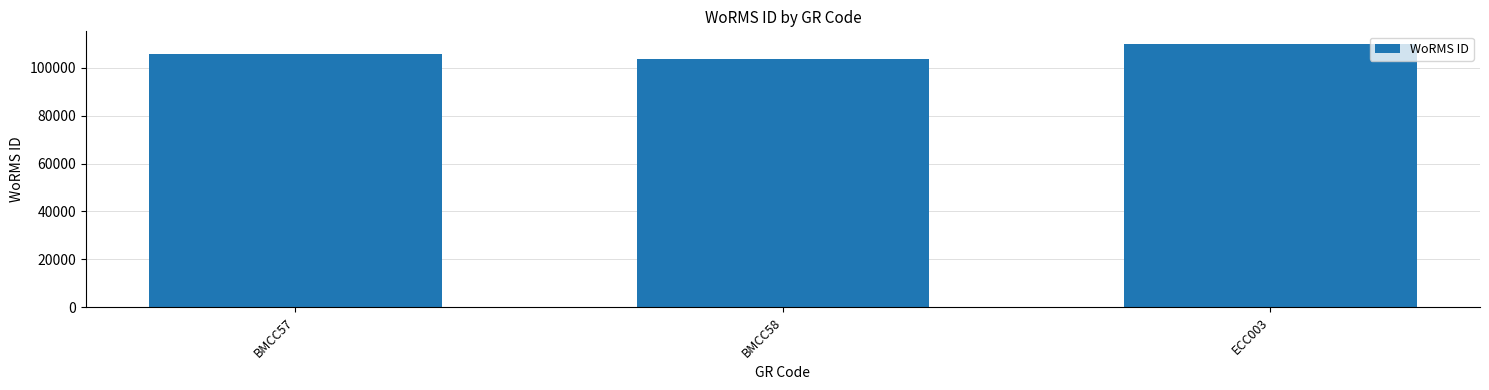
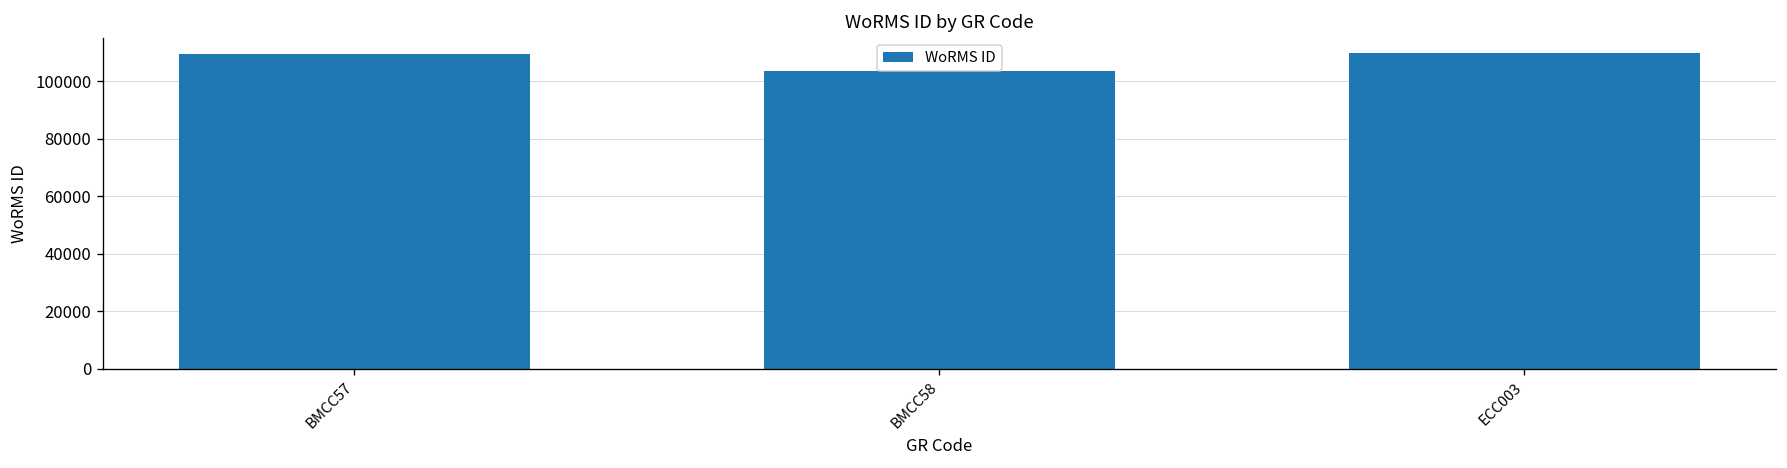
  {
-   "BMCC57": 106000,
+   "BMCC57": 109000,
    "BMCC58": 104000,
    "ECC003": 110000
  }
